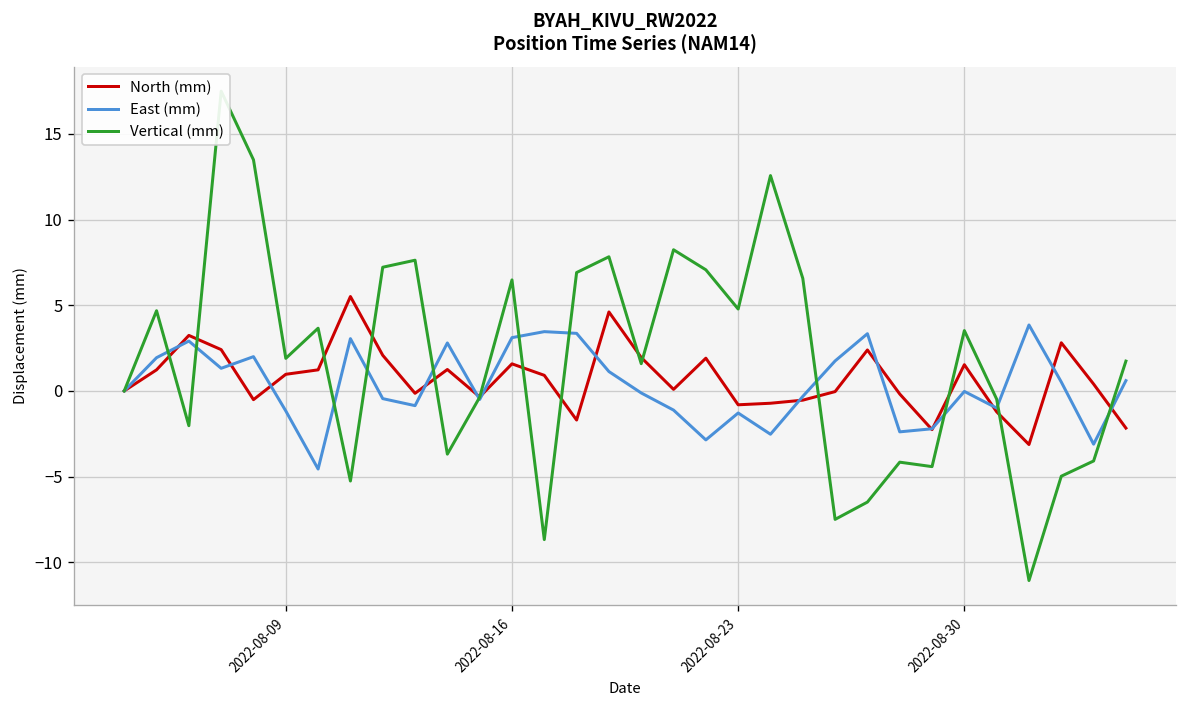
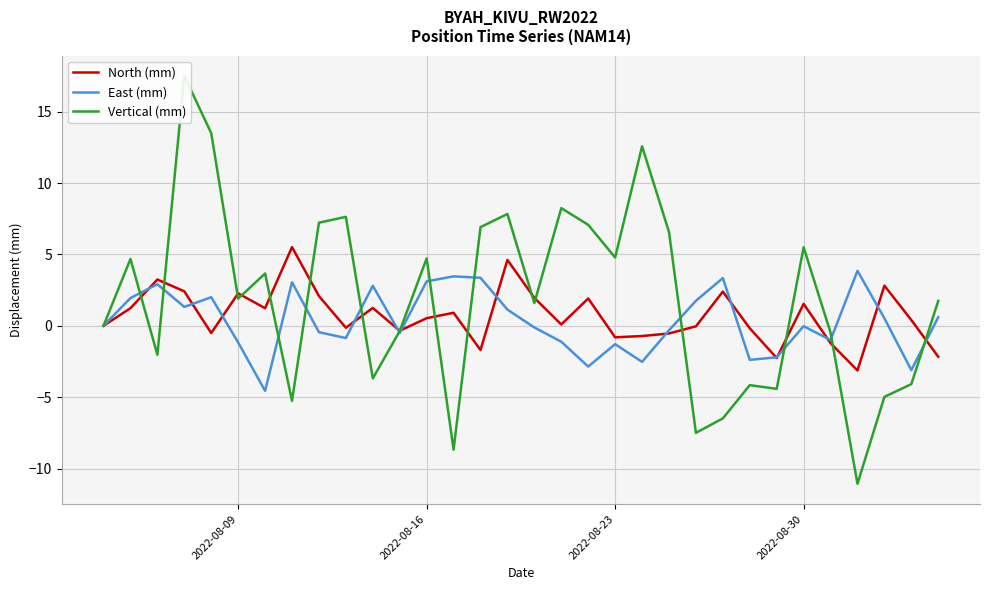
  {
    "North (mm)": {
-     "2022-08-09": 1.0,
-     "2022-08-16": 1.6,
+     "2022-08-09": 2.3,
+     "2022-08-16": 0.5,
      "2022-08-23": -0.8,
      "2022-08-30": 1.5
    },
    "East (mm)": {
      "2022-08-09": -1.2,
      "2022-08-16": 3.1,
      "2022-08-23": -1.3,
      "2022-08-30": 0.0
    },
    "Vertical (mm)": {
      "2022-08-09": 1.9,
-     "2022-08-16": 6.5,
+     "2022-08-16": 4.7,
      "2022-08-23": 4.8,
-     "2022-08-30": 3.5
+     "2022-08-30": 5.5
    }
  }
